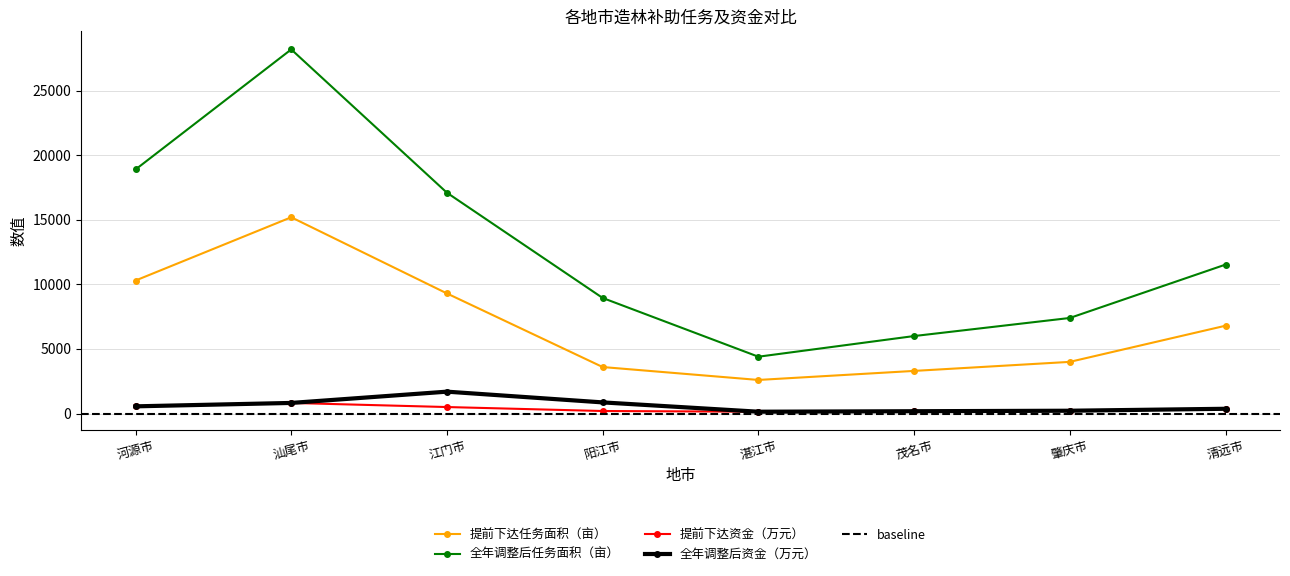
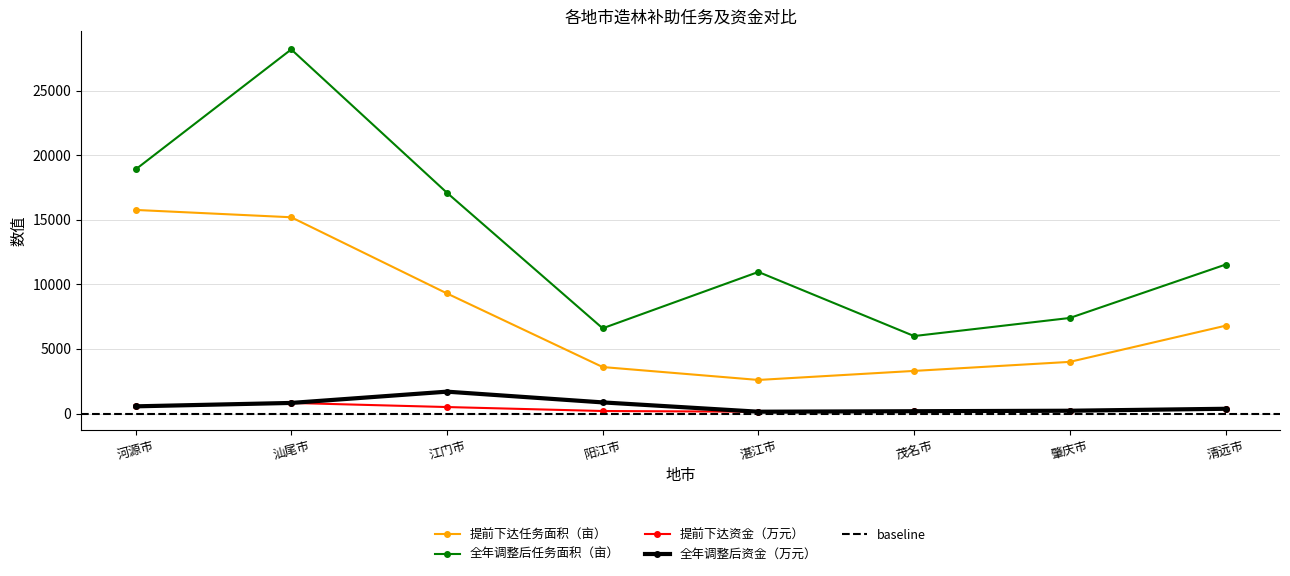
  {
    "提前下达任务面积（亩）": {
-     "河源市": 10300,
+     "河源市": 15800,
      "汕尾市": 15200,
      "江门市": 9300,
      "阳江市": 3600,
      "湛江市": 2600,
      "茂名市": 3300,
      "肇庆市": 4000,
      "清远市": 6800
    },
    "全年调整后任务面积（亩）": {
      "河源市": 18900,
      "汕尾市": 28200,
      "江门市": 17100,
-     "阳江市": 9000,
-     "湛江市": 4400,
+     "阳江市": 6600,
+     "湛江市": 11000,
      "茂名市": 6000,
      "肇庆市": 7400,
      "清远市": 11500
    },
    "提前下达资金（万元）": {
      "江门市": 500,
      "阳江市": 200
    },
    "全年调整后资金（万元）": {
      "江门市": 1700,
      "阳江市": 900
    }
  }
